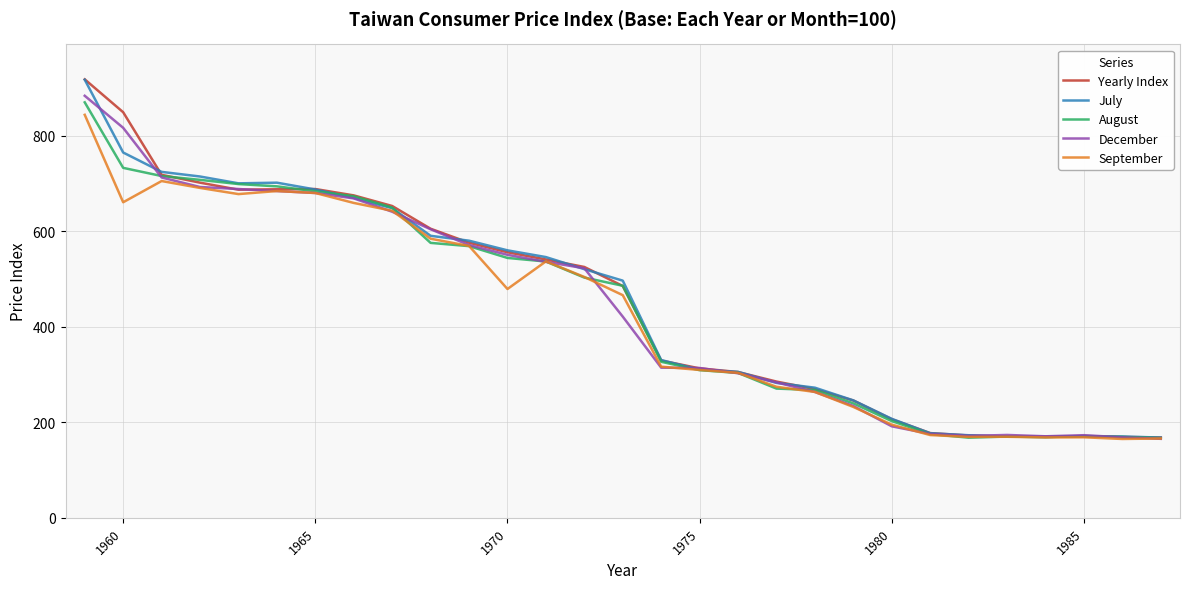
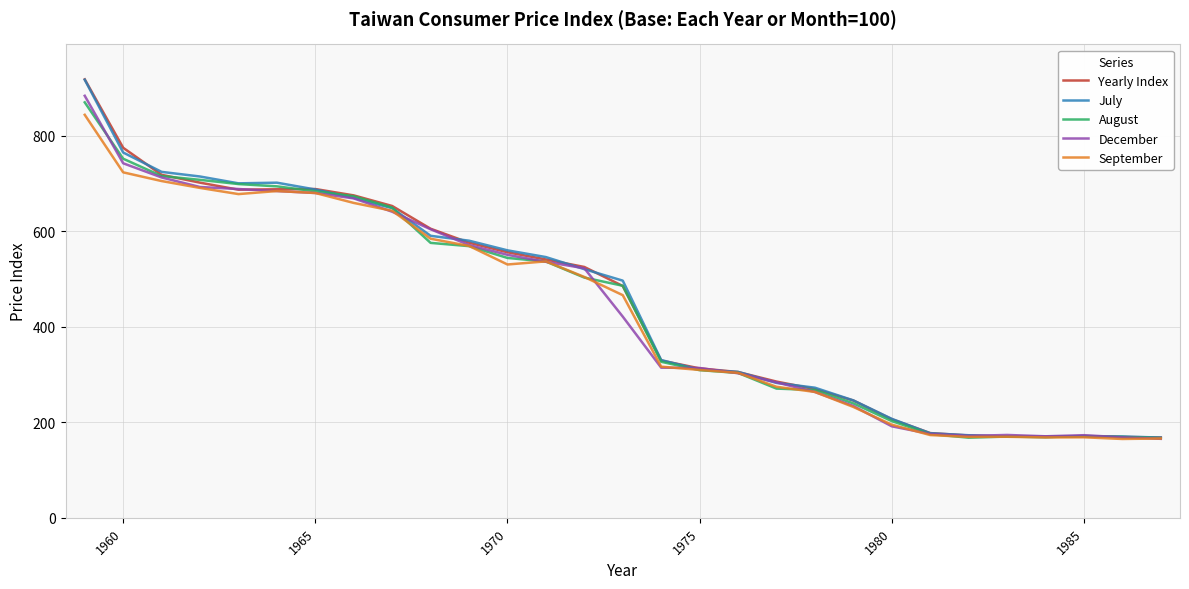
  {
    "Yearly Index": {
-     "1960": 850
+     "1960": 770
    },
    "July": {
      "1960": 760
    },
    "August": {
-     "1960": 730,
+     "1960": 750,
      "1970": 540
    },
    "December": {
-     "1960": 820
+     "1960": 740
    },
    "September": {
-     "1960": 660,
-     "1970": 480
+     "1960": 720,
+     "1970": 530
    }
  }
